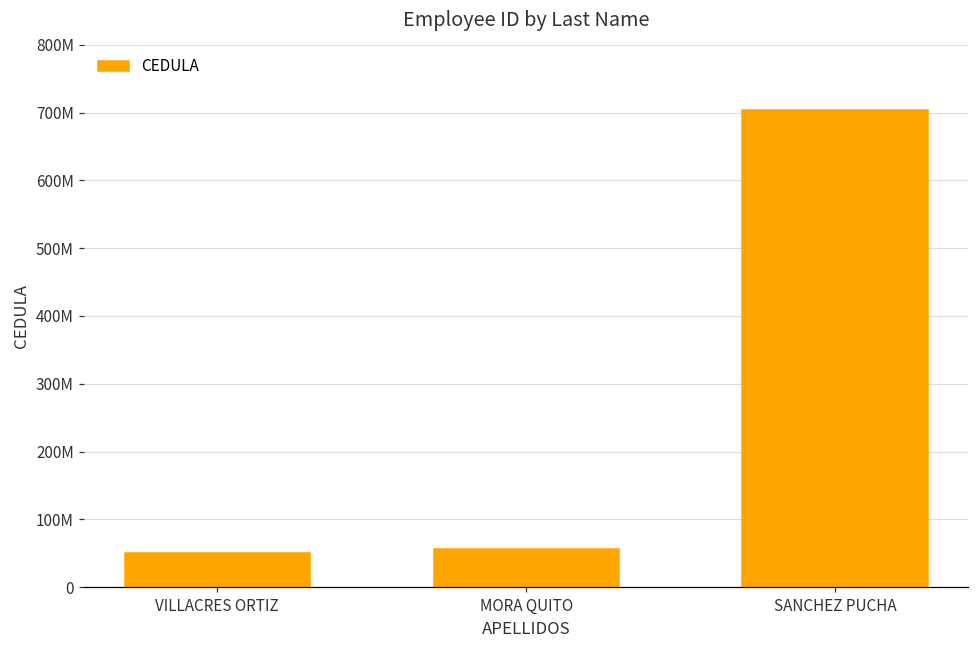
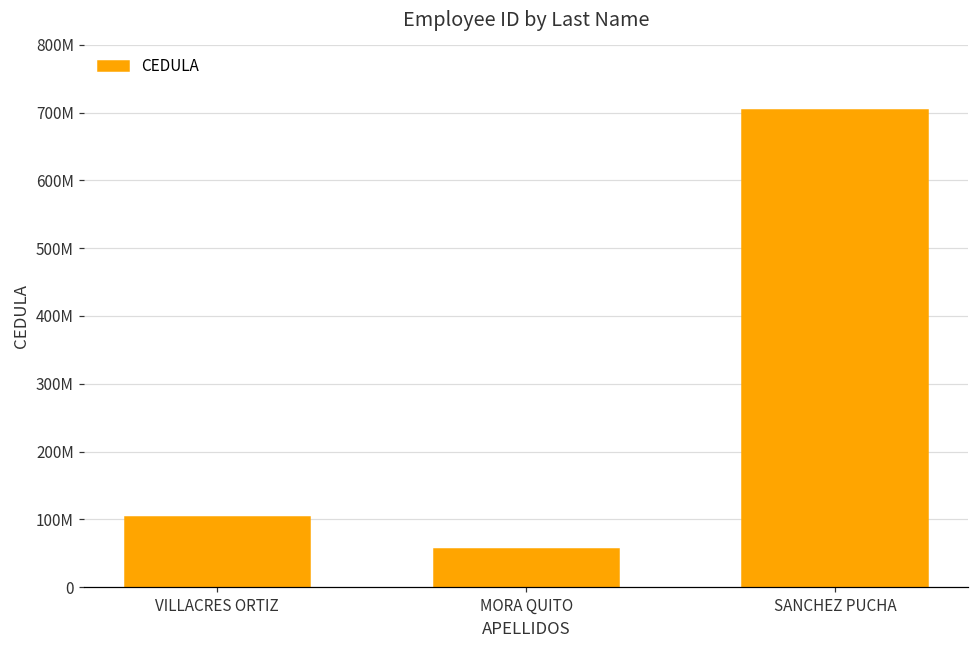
  {
-   "VILLACRES ORTIZ": 50000000,
+   "VILLACRES ORTIZ": 100000000,
    "MORA QUITO": 60000000,
    "SANCHEZ PUCHA": 700000000
  }
